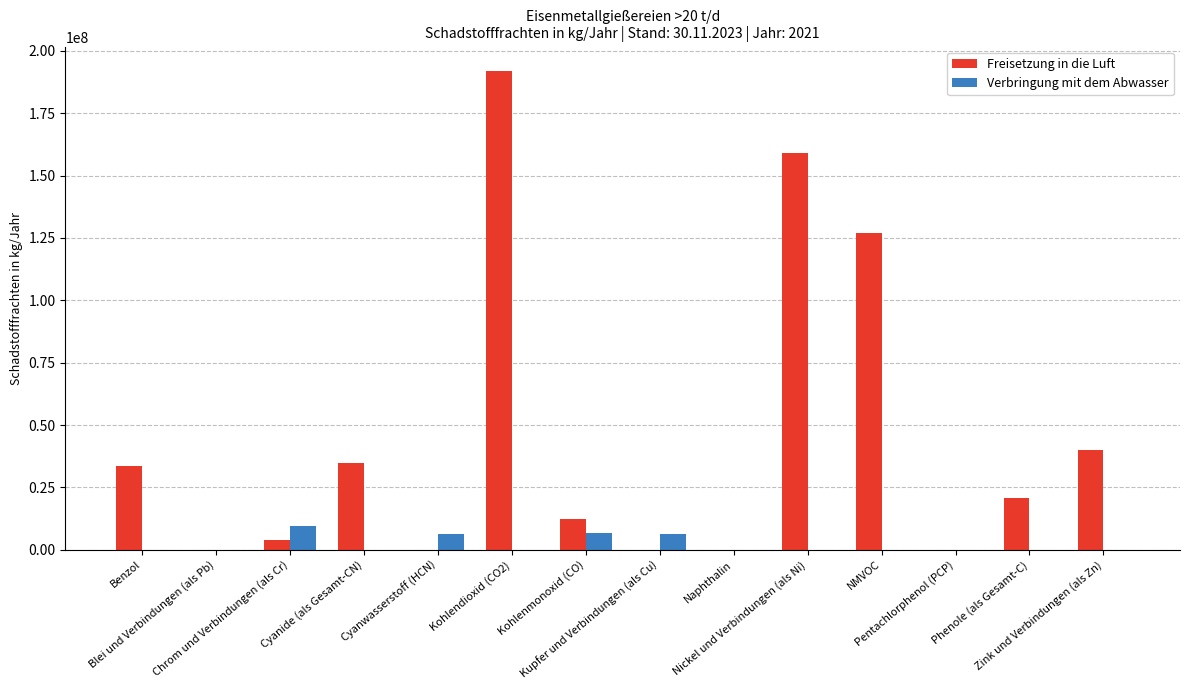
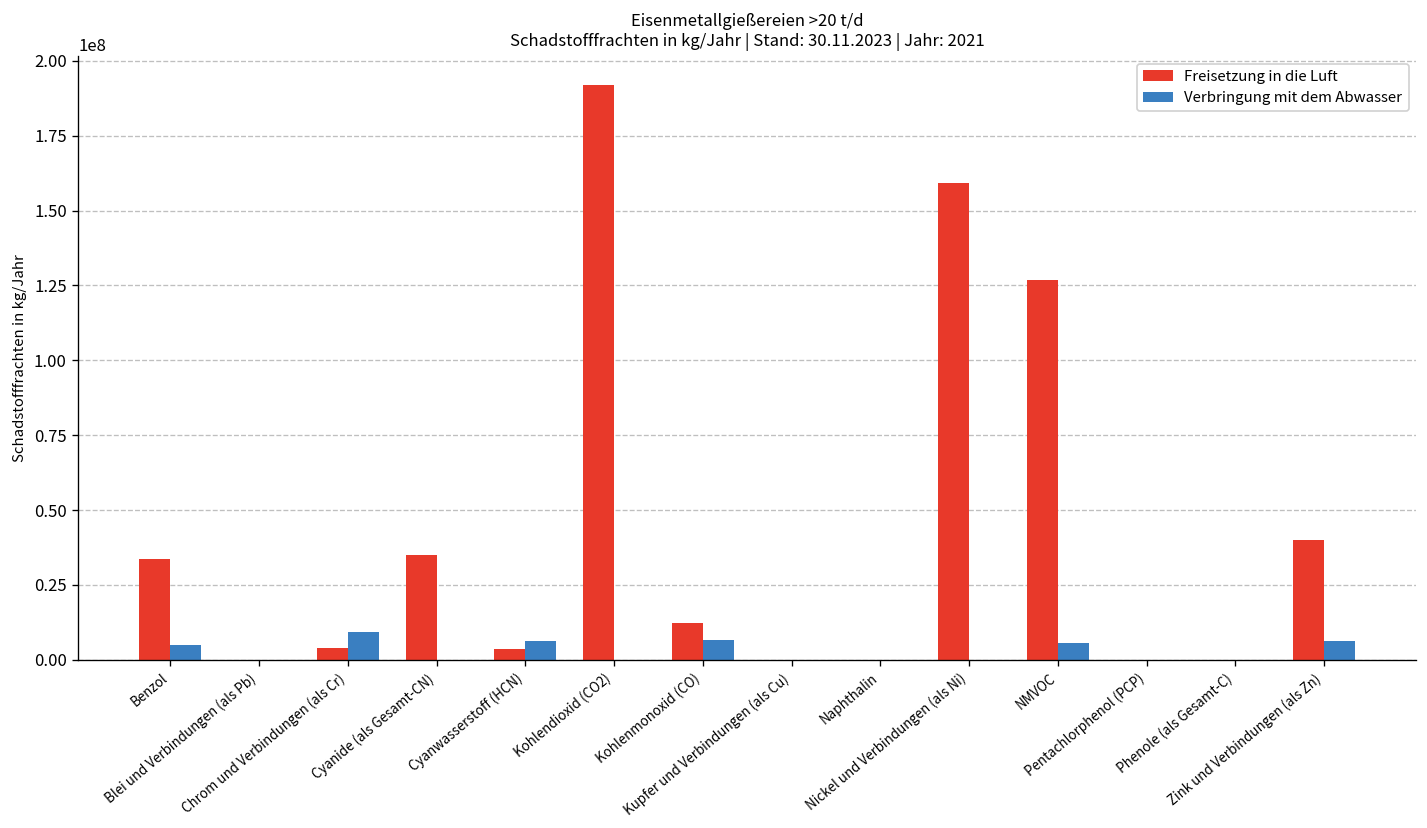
  {
    "Freisetzung in die Luft": {
      "Benzol": 34000000,
      "Blei und Verbindungen (als Pb)": 0,
      "Chrom und Verbindungen (als Cr)": 4000000,
      "Cyanide (als Gesamt-CN)": 35000000,
-     "Cyanwasserstoff (HCN)": 0,
+     "Cyanwasserstoff (HCN)": 3000000,
      "Kohlendioxid (CO2)": 192000000,
      "Kohlenmonoxid (CO)": 12000000,
      "Kupfer und Verbindungen (als Cu)": 0,
      "Nickel und Verbindungen (als Ni)": 159000000,
      "NMVOC": 127000000,
-     "Phenole (als Gesamt-C)": 21000000,
+     "Phenole (als Gesamt-C)": 0,
      "Zink und Verbindungen (als Zn)": 40000000
    },
    "Verbringung mit dem Abwasser": {
-     "Benzol": 0,
+     "Benzol": 5000000,
      "Chrom und Verbindungen (als Cr)": 9000000,
      "Cyanwasserstoff (HCN)": 6000000,
      "Kohlendioxid (CO2)": 0,
      "Kohlenmonoxid (CO)": 7000000,
-     "Kupfer und Verbindungen (als Cu)": 6000000,
+     "Kupfer und Verbindungen (als Cu)": 0,
      "Naphthalin": 0,
-     "NMVOC": 0,
+     "NMVOC": 5000000,
      "Pentachlorphenol (PCP)": 0,
-     "Zink und Verbindungen (als Zn)": 0
+     "Zink und Verbindungen (als Zn)": 6000000
    }
  }
